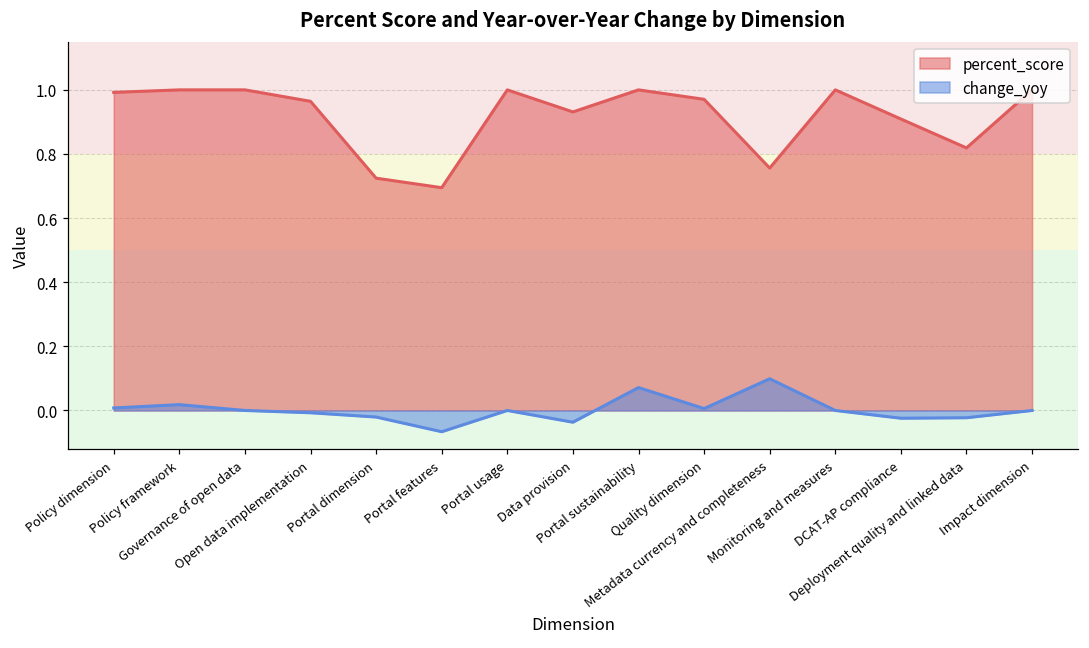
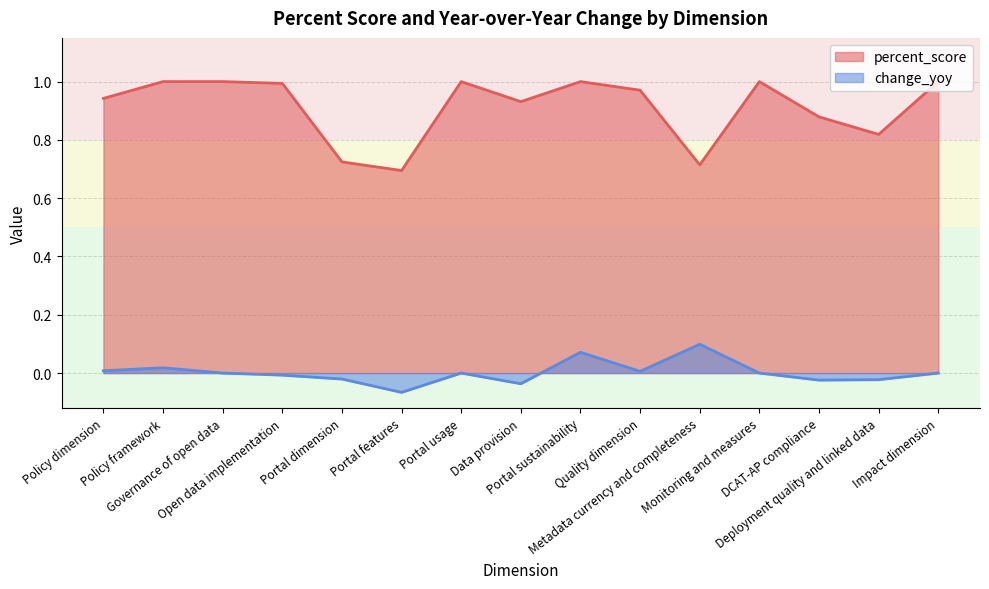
  {
    "percent_score": {
-     "Policy dimension": 0.99,
+     "Policy dimension": 0.94,
      "Policy framework": 1.00,
      "Governance of open data": 1.00,
-     "Open data implementation": 0.96,
+     "Open data implementation": 0.99,
      "Portal dimension": 0.72,
      "Portal features": 0.69,
      "Portal usage": 1.00,
      "Data provision": 0.93,
      "Portal sustainability": 1.00,
      "Quality dimension": 0.97,
-     "Metadata currency and completeness": 0.76,
+     "Metadata currency and completeness": 0.71,
      "Monitoring and measures": 1.00,
-     "DCAT-AP compliance": 0.91,
+     "DCAT-AP compliance": 0.88,
      "Deployment quality and linked data": 0.82
    }
  }
